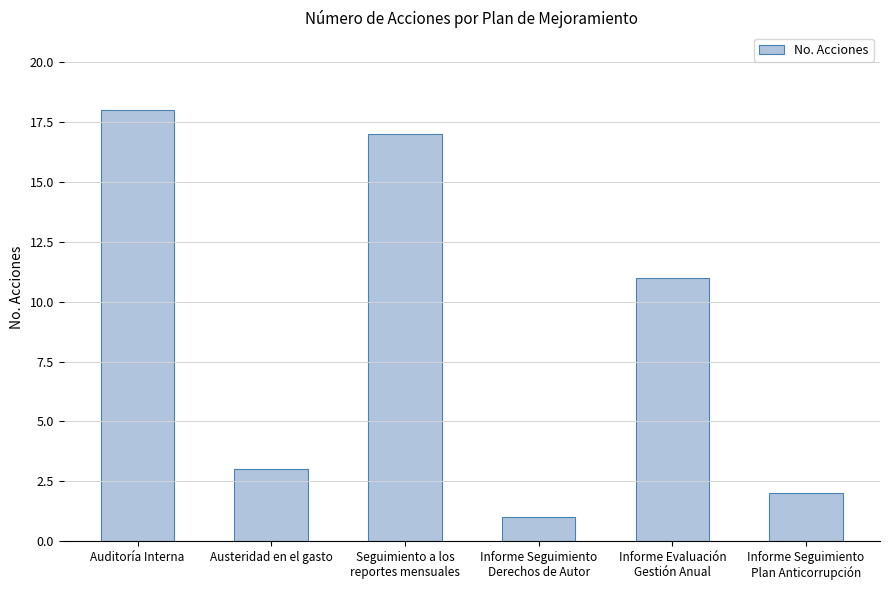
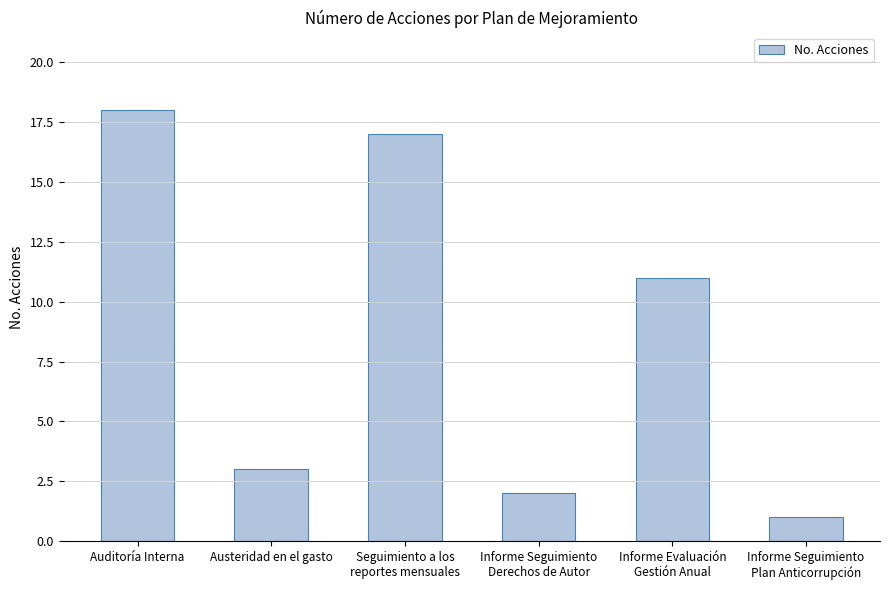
  {
    "Auditoría Interna": 18,
    "Austeridad en el gasto": 3,
    "Seguimiento a los reportes mensuales": 17,
-   "Informe Seguimiento Derechos de Autor": 1,
+   "Informe Seguimiento Derechos de Autor": 2,
    "Informe Evaluación Gestión Anual": 11,
-   "Informe Seguimiento Plan Anticorrupción": 2
+   "Informe Seguimiento Plan Anticorrupción": 1
  }
